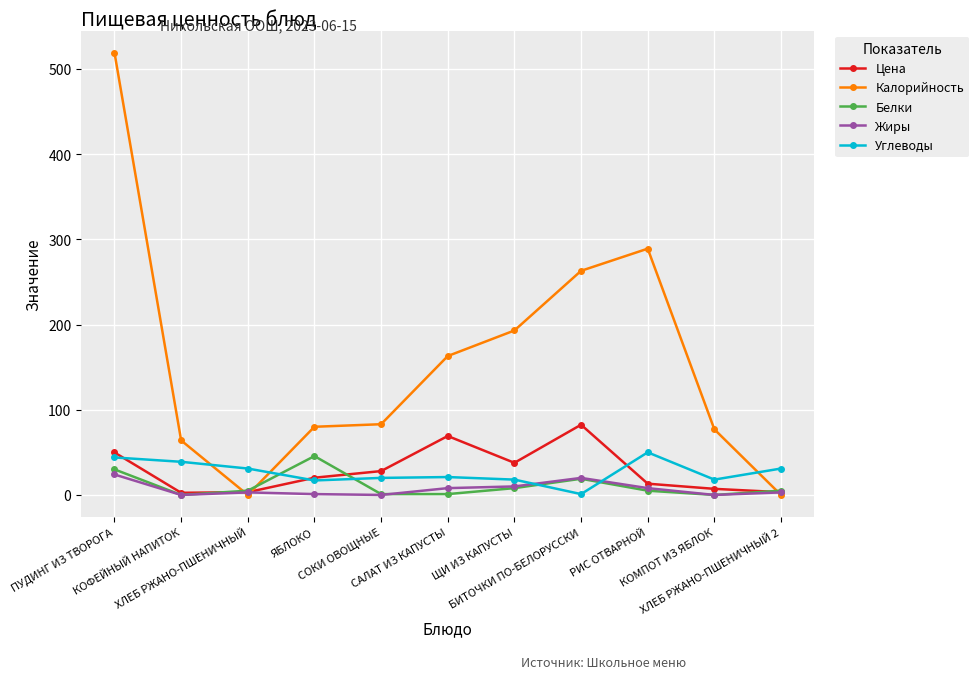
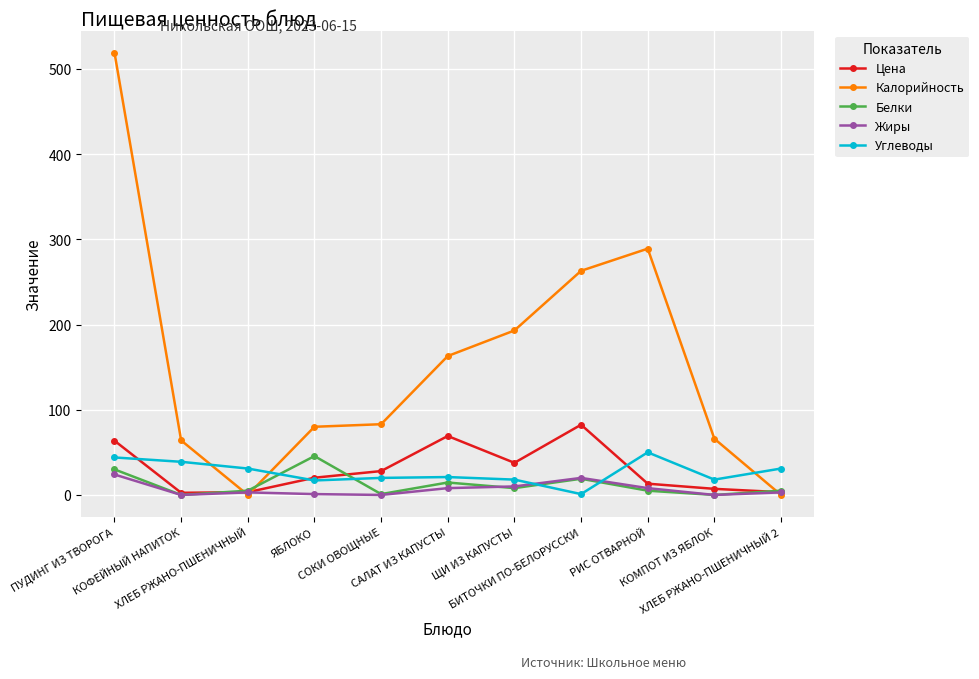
  {
    "Цена": {
-     "ПУДИНГ ИЗ ТВОРОГА": 50,
+     "ПУДИНГ ИЗ ТВОРОГА": 60,
      "ЯБЛОКО": 20,
      "СОКИ ОВОЩНЫЕ": 30,
      "САЛАТ ИЗ КАПУСТЫ": 70,
      "ЩИ ИЗ КАПУСТЫ": 40,
      "БИТОЧКИ ПО-БЕЛОРУССКИ": 80,
      "РИС ОТВАРНОЙ": 10,
      "КОМПОТ ИЗ ЯБЛОК": 10
    },
    "Калорийность": {
      "ПУДИНГ ИЗ ТВОРОГА": 520,
      "КОФЕЙНЫЙ НАПИТОК": 60,
      "ЯБЛОКО": 80,
      "СОКИ ОВОЩНЫЕ": 80,
      "САЛАТ ИЗ КАПУСТЫ": 160,
      "ЩИ ИЗ КАПУСТЫ": 190,
      "БИТОЧКИ ПО-БЕЛОРУССКИ": 260,
      "РИС ОТВАРНОЙ": 290,
-     "КОМПОТ ИЗ ЯБЛОК": 80
+     "КОМПОТ ИЗ ЯБЛОК": 70
    },
    "Белки": {
      "ПУДИНГ ИЗ ТВОРОГА": 30,
      "ЯБЛОКО": 50,
-     "САЛАТ ИЗ КАПУСТЫ": 0,
+     "САЛАТ ИЗ КАПУСТЫ": 10,
      "РИС ОТВАРНОЙ": 10
    },
    "Жиры": {
      "ПУДИНГ ИЗ ТВОРОГА": 20,
      "ЯБЛОКО": 0,
      "САЛАТ ИЗ КАПУСТЫ": 10,
      "РИС ОТВАРНОЙ": 10
    },
    "Углеводы": {
      "ПУДИНГ ИЗ ТВОРОГА": 40,
      "КОФЕЙНЫЙ НАПИТОК": 40,
      "ХЛЕБ РЖАНО-ПШЕНИЧНЫЙ": 30,
      "ЯБЛОКО": 20,
      "СОКИ ОВОЩНЫЕ": 20,
      "САЛАТ ИЗ КАПУСТЫ": 20,
      "ЩИ ИЗ КАПУСТЫ": 20,
      "БИТОЧКИ ПО-БЕЛОРУССКИ": 0,
      "РИС ОТВАРНОЙ": 50,
      "КОМПОТ ИЗ ЯБЛОК": 20,
      "ХЛЕБ РЖАНО-ПШЕНИЧНЫЙ 2": 30
    }
  }
